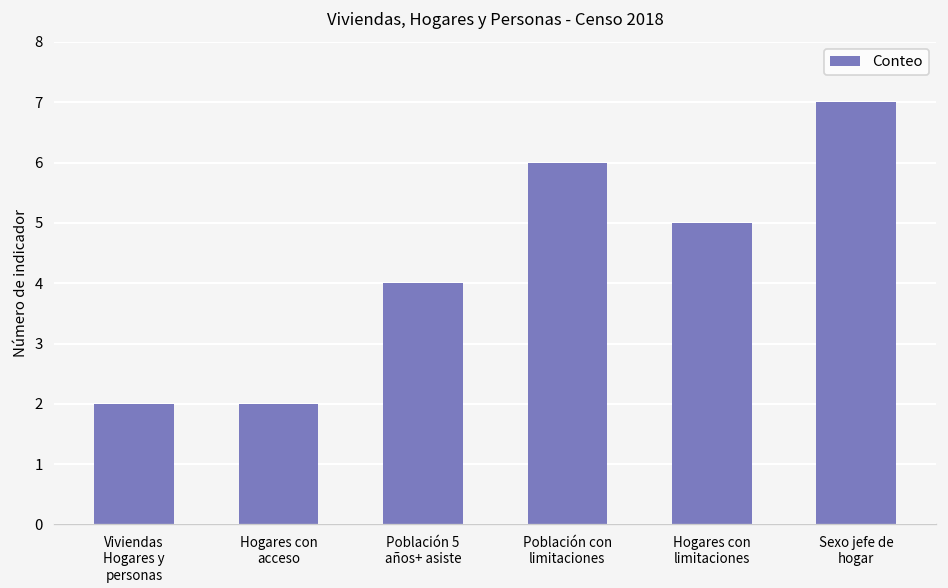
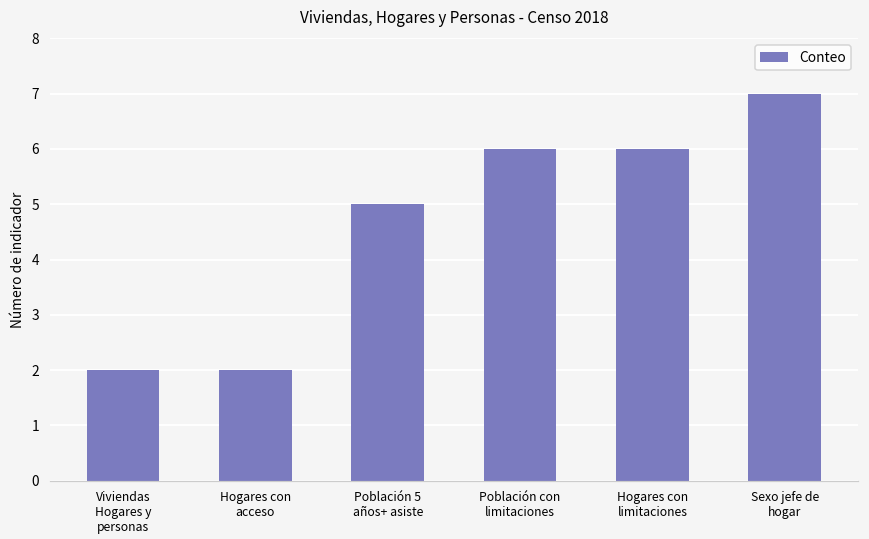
  {
    "Viviendas Hogares y personas": 2,
    "Hogares con acceso": 2,
-   "Población 5 años+ asiste": 4,
+   "Población 5 años+ asiste": 5,
    "Población con limitaciones": 6,
-   "Hogares con limitaciones": 5,
+   "Hogares con limitaciones": 6,
    "Sexo jefe de hogar": 7
  }
